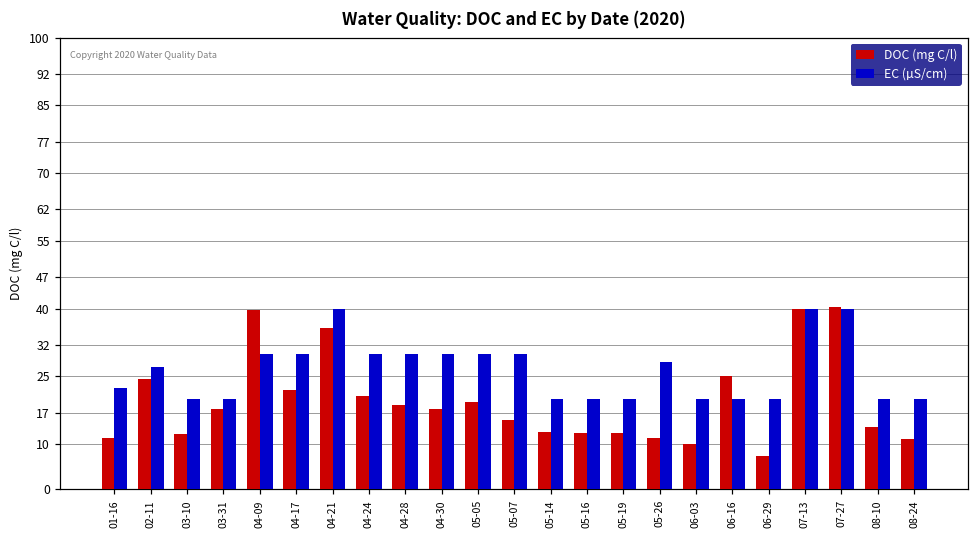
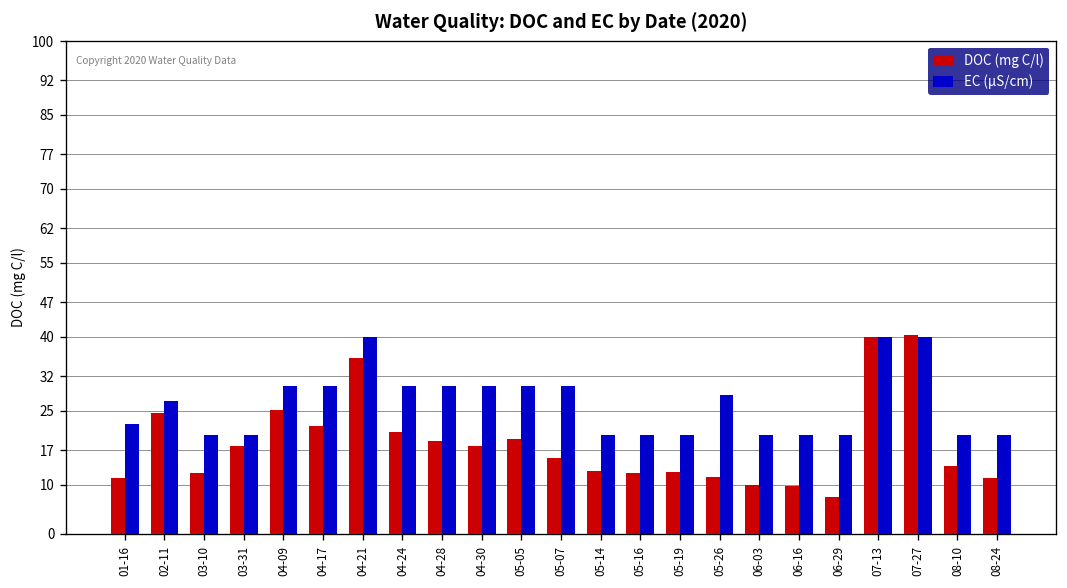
  {
    "DOC (mg C/l)": {
      "01-16": 11,
      "02-11": 24,
      "03-10": 12,
      "03-31": 18,
-     "04-09": 40,
+     "04-09": 25,
      "04-17": 22,
      "04-21": 36,
      "04-24": 21,
      "04-28": 19,
      "04-30": 18,
      "05-05": 19,
      "05-07": 15,
      "05-14": 13,
      "05-16": 12,
      "05-19": 13,
      "05-26": 11,
      "06-03": 10,
-     "06-16": 25,
+     "06-16": 10,
      "06-29": 8,
      "07-13": 40,
      "07-27": 40,
      "08-10": 14,
      "08-24": 11
    },
    "EC (µS/cm)": {
      "01-16": 22,
      "02-11": 27,
      "03-10": 20,
      "03-31": 20,
      "04-09": 30,
      "04-17": 30,
      "04-21": 40,
      "04-24": 30,
      "04-28": 30,
      "04-30": 30,
      "05-05": 30,
      "05-07": 30,
      "05-14": 20,
      "05-16": 20,
      "05-19": 20,
      "05-26": 28,
      "06-03": 20,
      "06-16": 20,
      "06-29": 20,
      "07-13": 40,
      "07-27": 40,
      "08-10": 20,
      "08-24": 20
    }
  }
